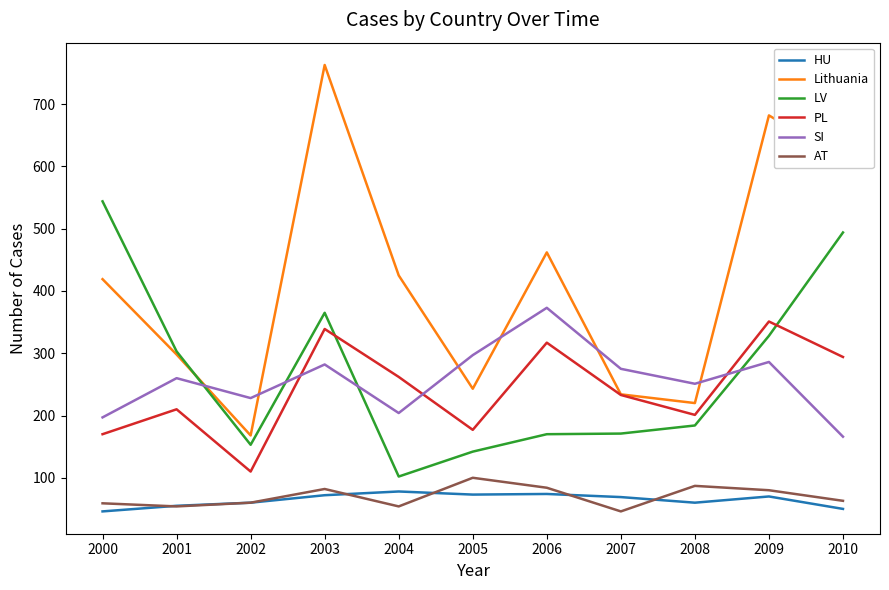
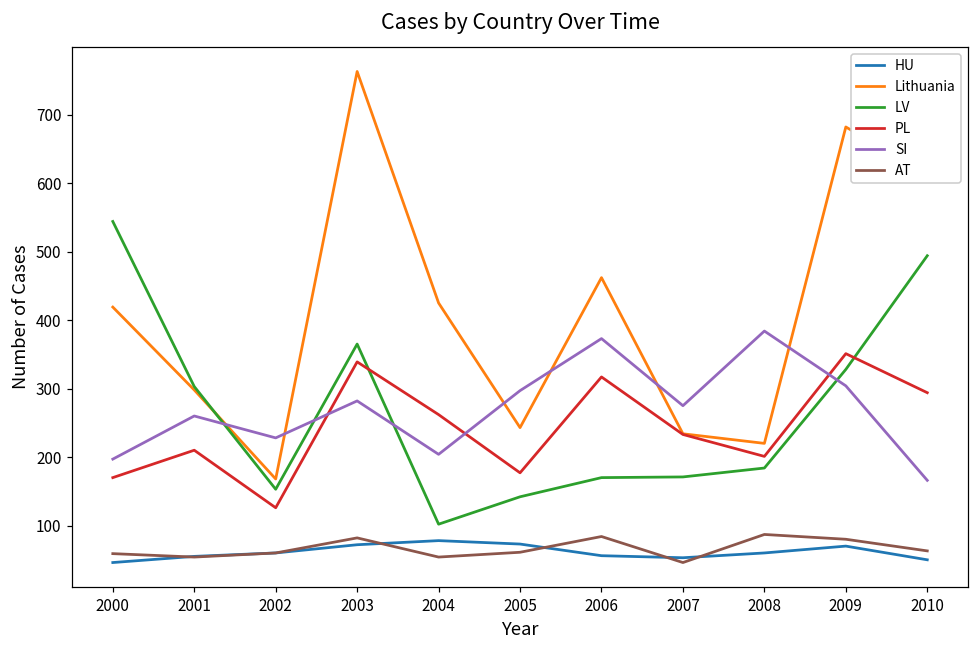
  {
    "HU": {
      "2000": 50,
      "2003": 70,
      "2004": 80,
      "2005": 70,
-     "2006": 70,
-     "2007": 70,
+     "2006": 60,
+     "2007": 50,
      "2008": 60,
      "2009": 70,
      "2010": 50
    },
    "Lithuania": {
      "2000": 420,
      "2001": 300,
      "2002": 170,
      "2003": 760,
      "2004": 430,
      "2005": 240,
      "2006": 460,
      "2008": 220,
      "2009": 680
    },
    "LV": {
      "2000": 540,
      "2001": 300,
      "2002": 150,
      "2003": 370,
      "2004": 100,
      "2005": 140,
      "2006": 170,
      "2007": 170,
      "2008": 180,
      "2009": 330,
      "2010": 490
    },
    "PL": {
      "2000": 170,
      "2001": 210,
-     "2002": 110,
+     "2002": 130,
      "2003": 340,
      "2004": 260,
      "2005": 180,
      "2006": 320,
      "2008": 200,
      "2009": 350,
      "2010": 290
    },
    "SI": {
      "2000": 200,
      "2001": 260,
      "2002": 230,
      "2003": 280,
      "2004": 200,
      "2005": 300,
      "2006": 370,
      "2007": 280,
-     "2008": 250,
-     "2009": 290,
+     "2008": 380,
+     "2009": 300,
      "2010": 170
    },
    "AT": {
      "2000": 60,
      "2003": 80,
      "2004": 50,
-     "2005": 100,
+     "2005": 60,
      "2006": 80,
      "2007": 50,
      "2008": 90,
      "2009": 80,
      "2010": 60
    }
  }
